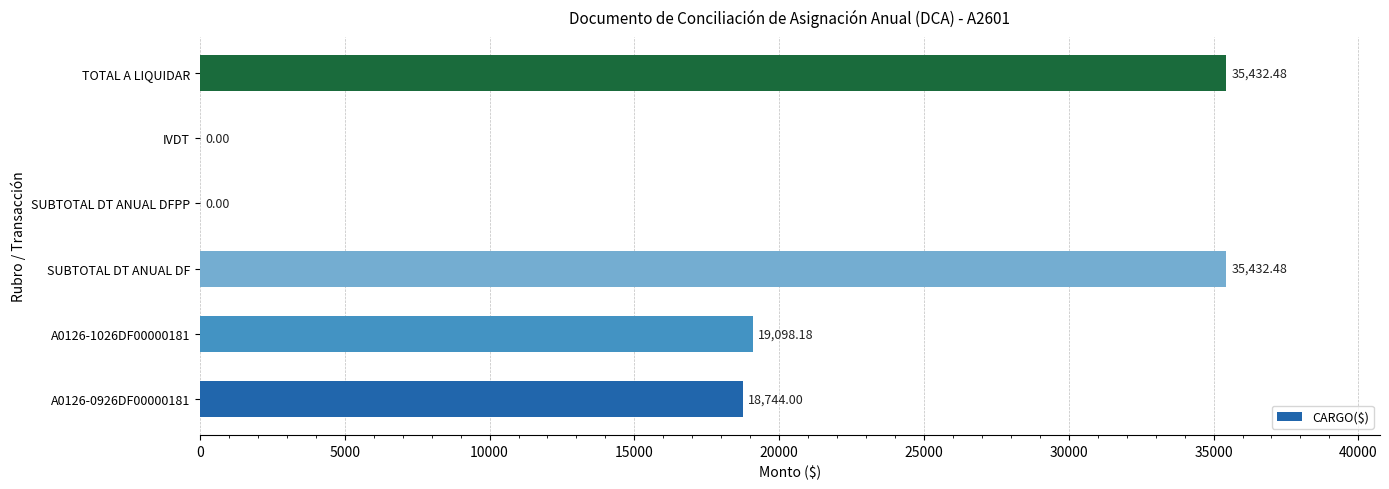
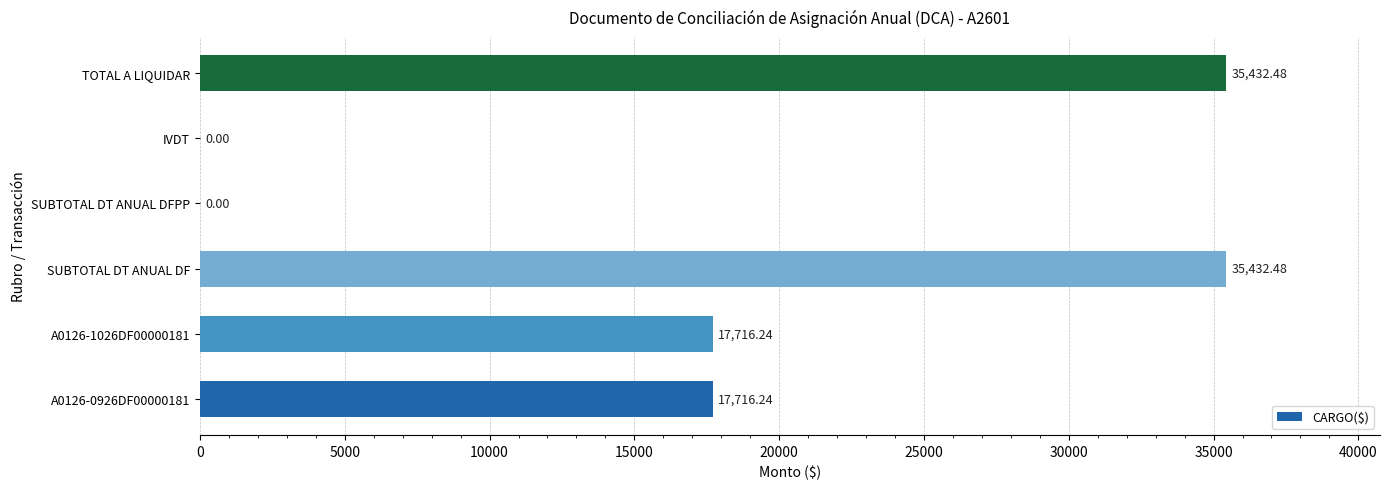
  {
    "TOTAL A LIQUIDAR": "35,432.48",
    "IVDT": "0.00",
    "SUBTOTAL DT ANUAL DFPP": "0.00",
    "SUBTOTAL DT ANUAL DF": "35,432.48",
-   "A0126-1026DF00000181": "19,098.18",
-   "A0126-0926DF00000181": "18,744.00"
+   "A0126-1026DF00000181": "17,716.24",
+   "A0126-0926DF00000181": "17,716.24"
  }
